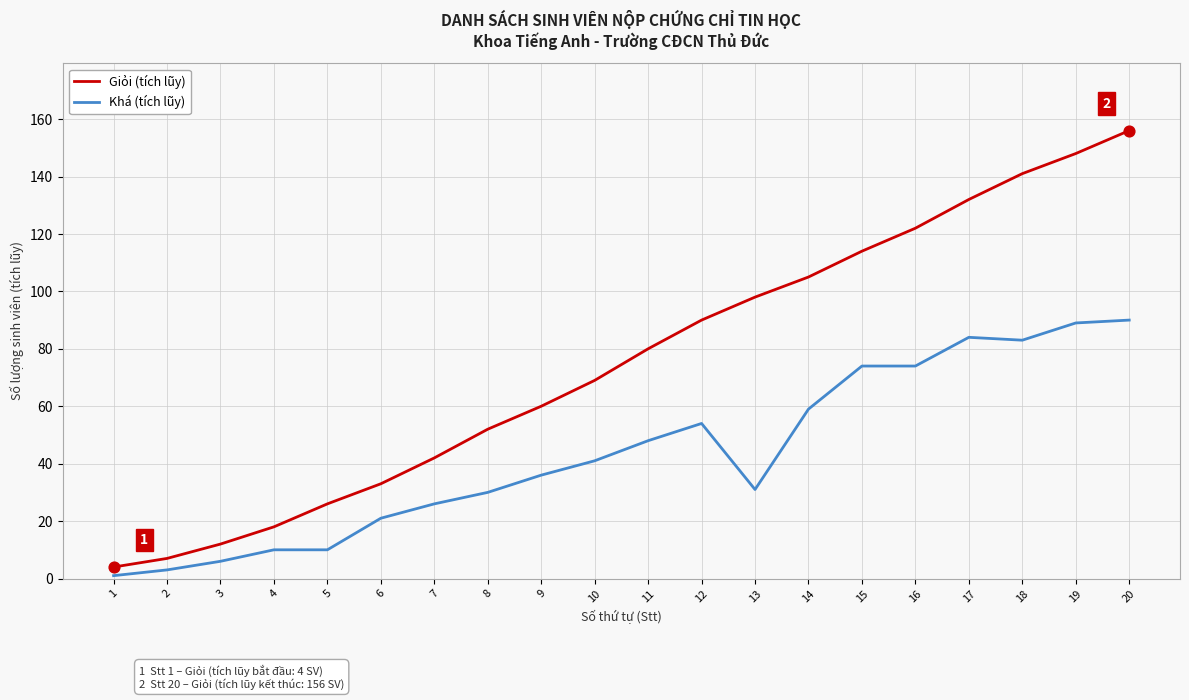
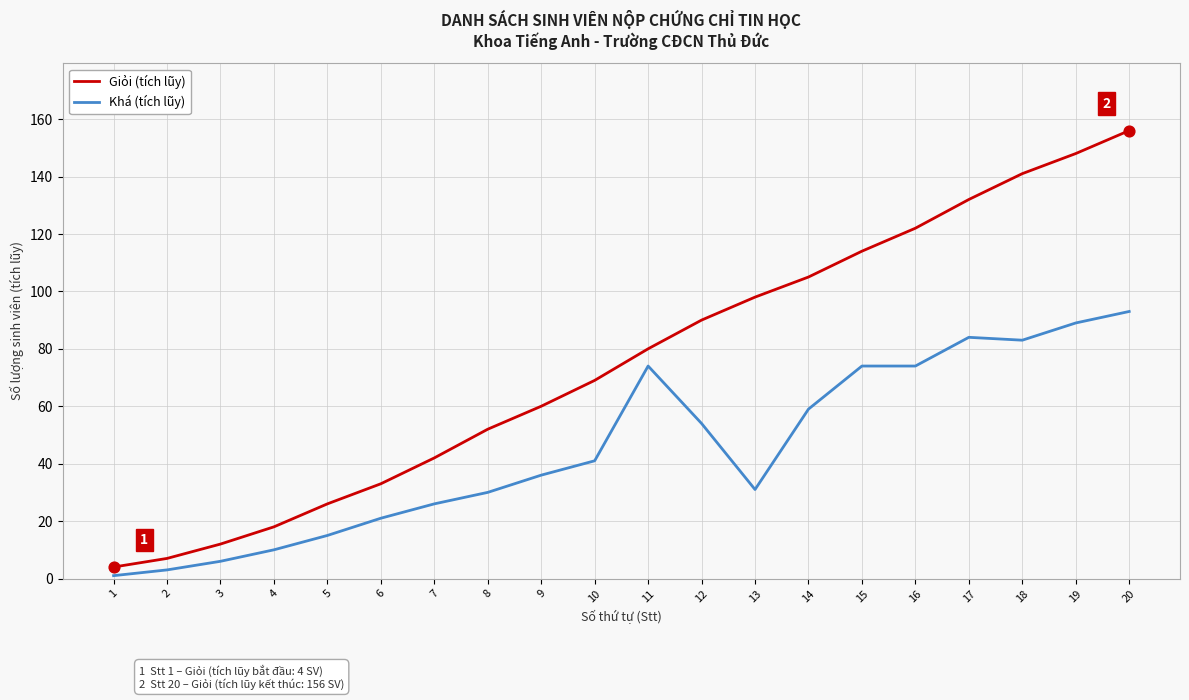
  {
    "Khá (tích lũy)": {
      "1": 1,
      "2": 3,
      "3": 6,
      "4": 10,
-     "5": 10,
+     "5": 15,
      "6": 21,
      "7": 26,
      "8": 30,
      "9": 36,
      "10": 41,
-     "11": 48,
+     "11": 74,
      "12": 54,
      "13": 31,
      "14": 59,
      "15": 74,
      "16": 74,
      "17": 84,
      "18": 83,
      "19": 89,
-     "20": 90
+     "20": 93
    }
  }
